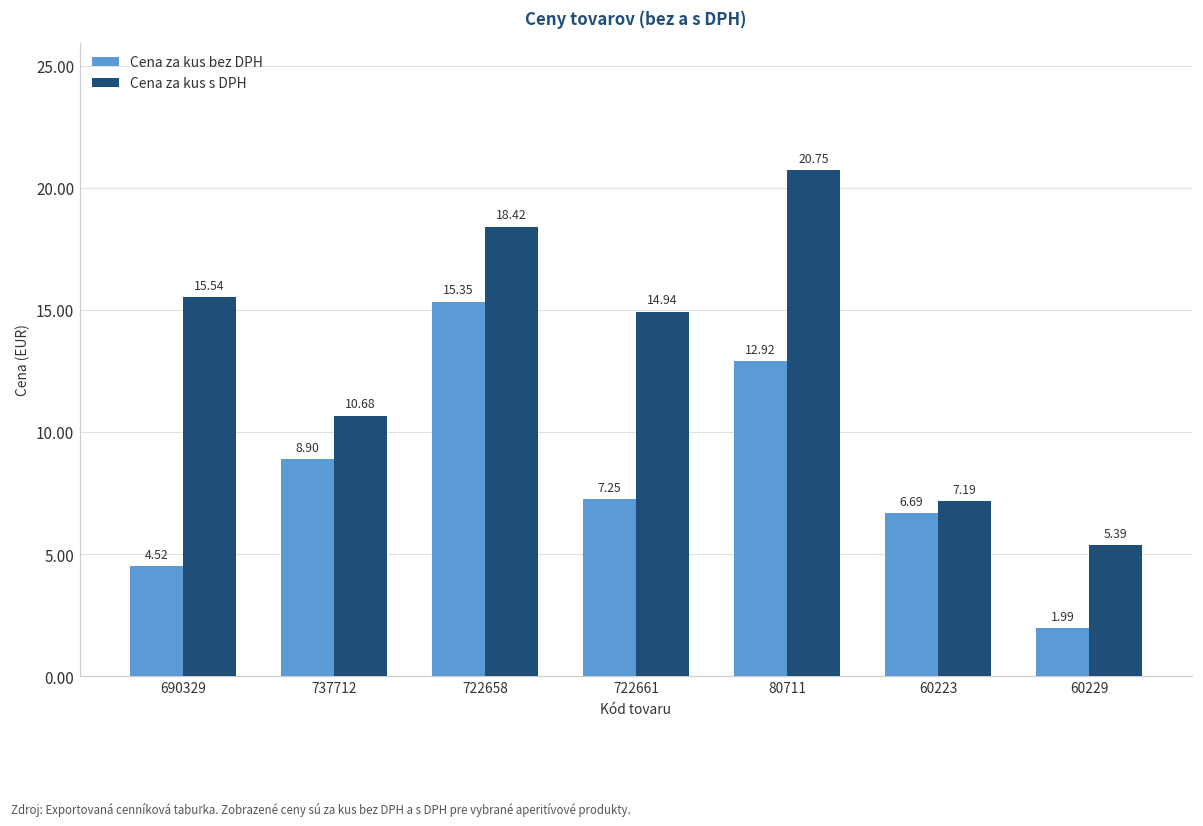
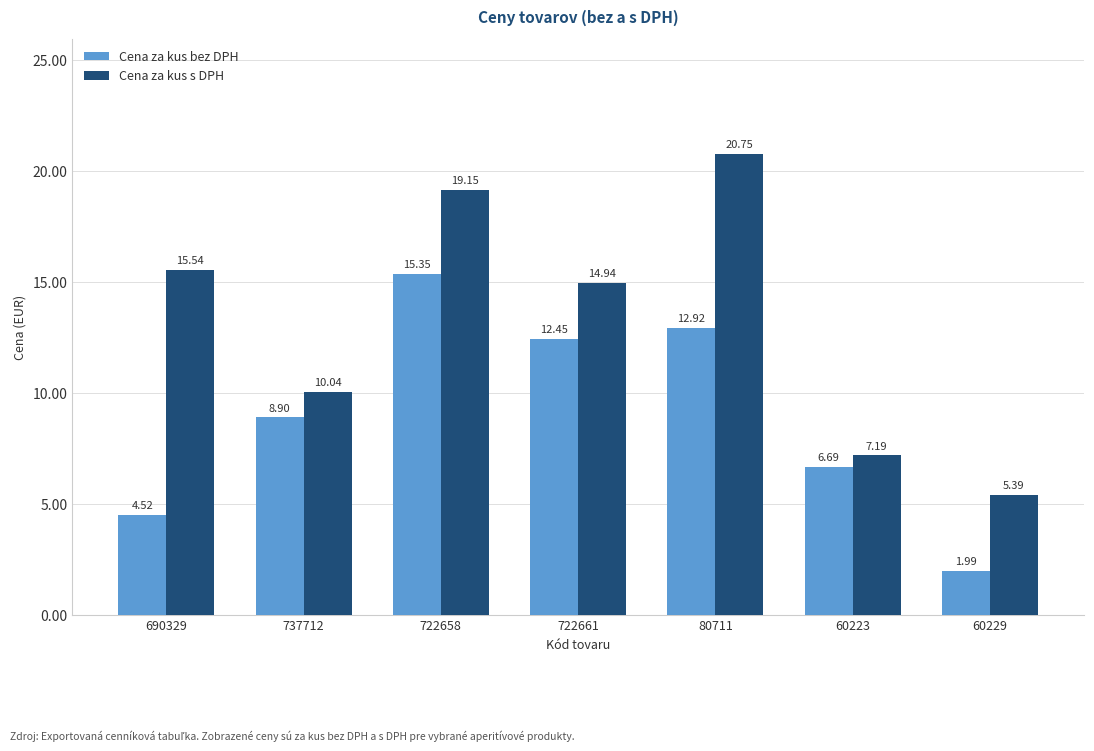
  {
    "Cena za kus bez DPH": {
      "690329": 4.52,
      "737712": 8.90,
      "722658": 15.35,
-     "722661": 7.25,
+     "722661": 12.45,
      "80711": 12.92,
      "60223": 6.69,
      "60229": 1.99
    },
    "Cena za kus s DPH": {
      "690329": 15.54,
-     "737712": 10.68,
-     "722658": 18.42,
+     "737712": 10.04,
+     "722658": 19.15,
      "722661": 14.94,
      "80711": 20.75,
      "60223": 7.19,
      "60229": 5.39
    }
  }
